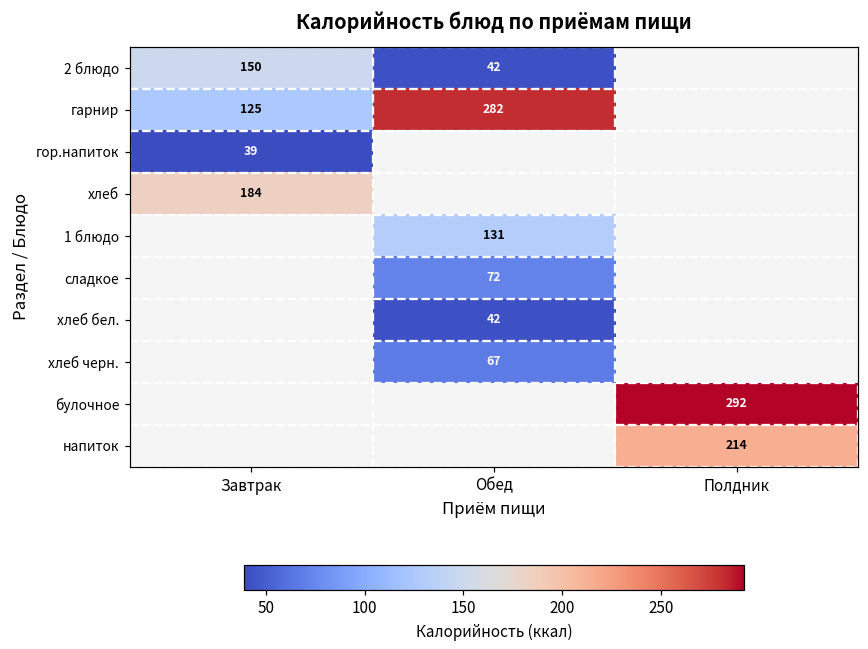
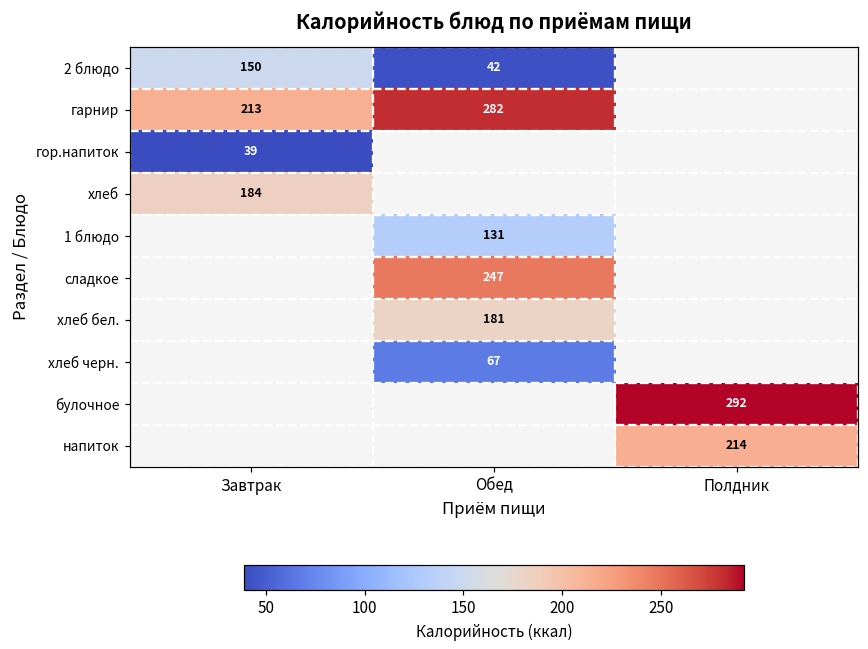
  {
    "2 блюдо": {
      "Завтрак": 150,
      "Обед": 42
    },
    "гарнир": {
-     "Завтрак": 125,
+     "Завтрак": 213,
      "Обед": 282
    },
    "гор.напиток": {
      "Завтрак": 39
    },
    "хлеб": {
      "Завтрак": 184
    },
    "1 блюдо": {
      "Обед": 131
    },
    "сладкое": {
-     "Обед": 72
+     "Обед": 247
    },
    "хлеб бел.": {
-     "Обед": 42
+     "Обед": 181
    },
    "хлеб черн.": {
      "Обед": 67
    },
    "булочное": {
      "Полдник": 292
    },
    "напиток": {
      "Полдник": 214
    }
  }
